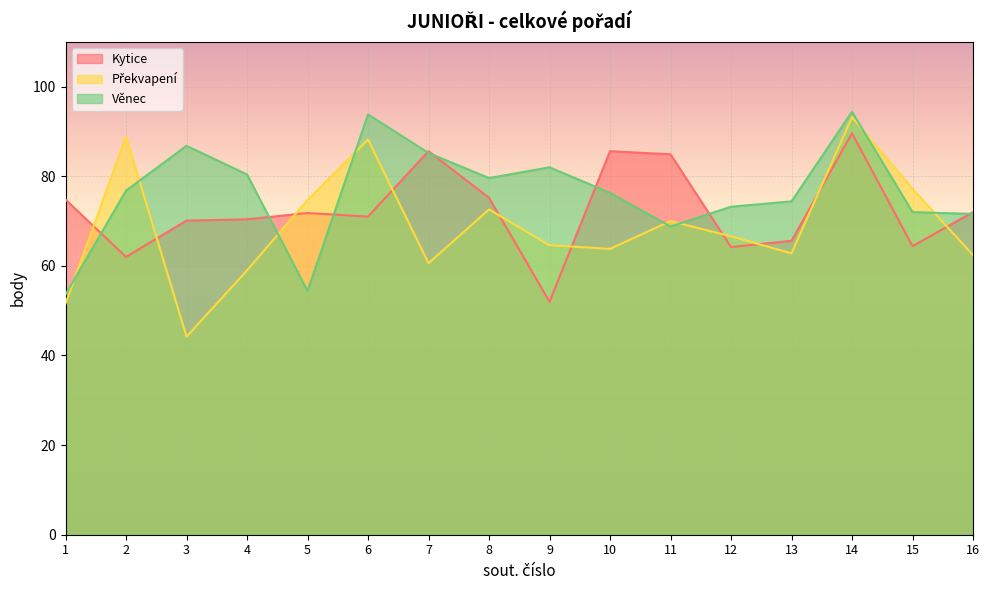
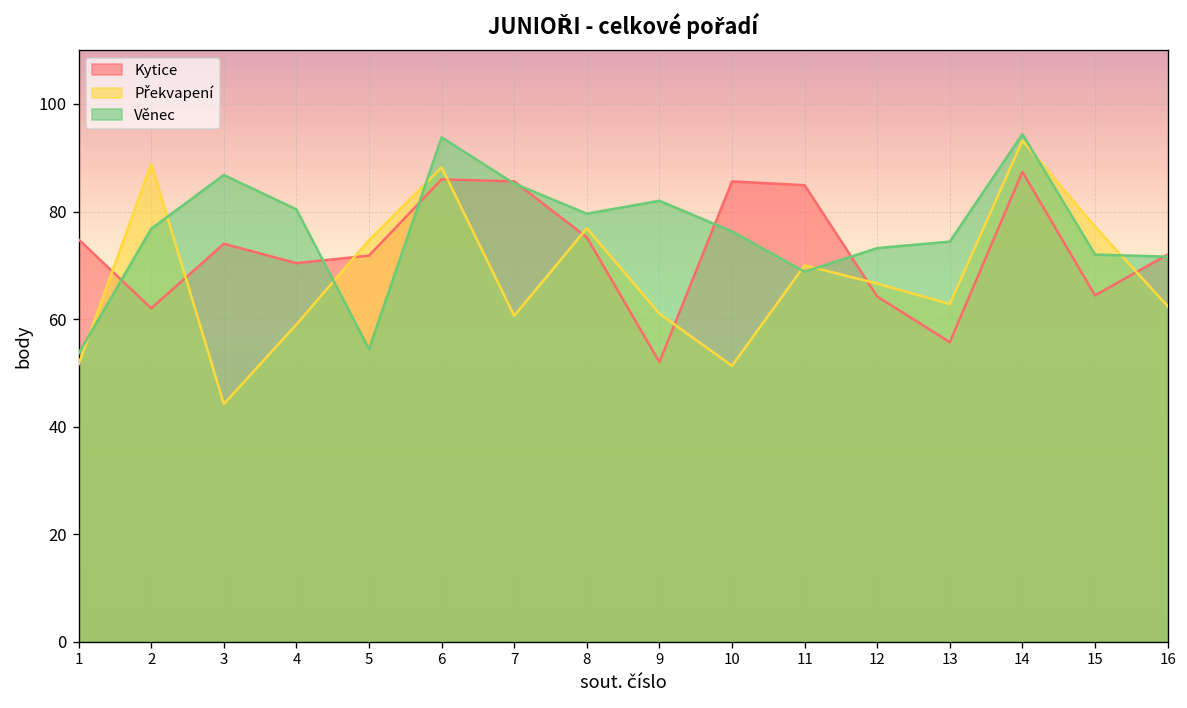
  {
    "Kytice": {
      "1": 75,
      "2": 62,
-     "3": 70,
+     "3": 74,
      "4": 70,
      "5": 72,
-     "6": 71,
+     "6": 86,
      "8": 75,
      "9": 52,
      "10": 86,
      "11": 85,
      "12": 64,
-     "13": 66,
-     "14": 90,
+     "13": 56,
+     "14": 87,
      "15": 64
    },
    "Překvapení": {
      "1": 52,
      "2": 89,
      "3": 44,
      "4": 59,
      "5": 75,
      "6": 88,
      "7": 61,
-     "8": 73,
-     "9": 65,
-     "10": 64,
+     "8": 77,
+     "9": 61,
+     "10": 51,
      "11": 70,
      "12": 67,
      "13": 63,
      "14": 93,
      "15": 77,
      "16": 62
    },
    "Věnec": {
      "1": 54,
      "2": 77,
      "3": 87,
      "4": 80,
      "5": 54,
      "6": 94,
      "8": 80,
      "9": 82,
      "10": 76,
      "11": 69,
      "12": 73,
      "13": 74,
      "14": 94,
      "15": 72
    }
  }
